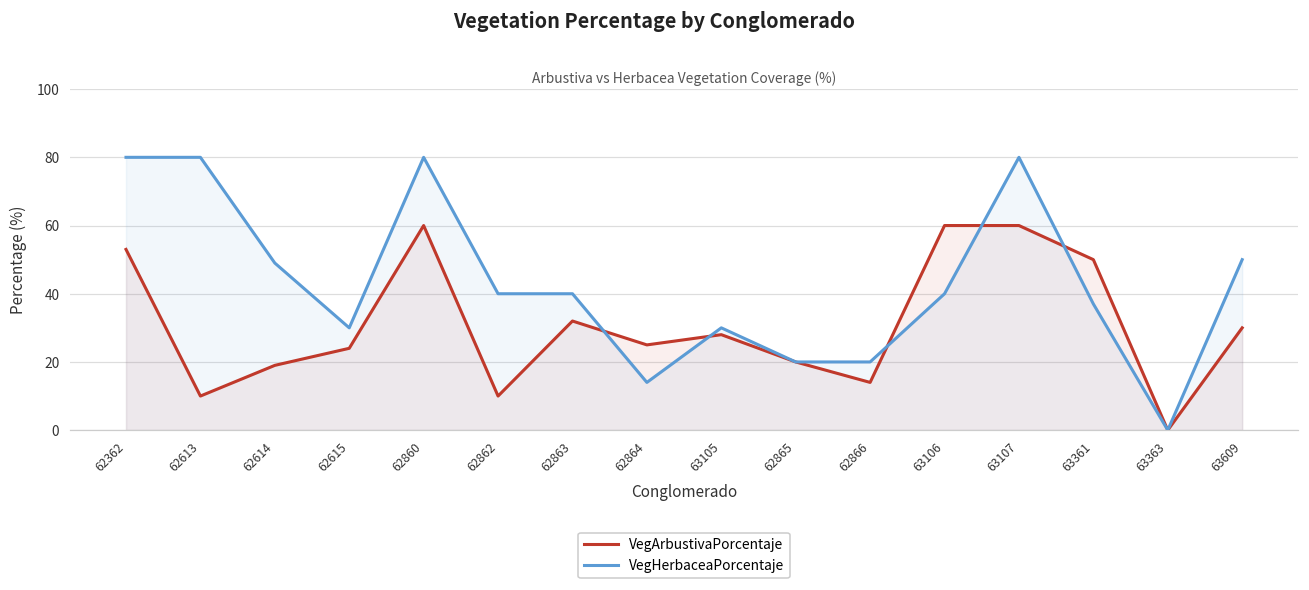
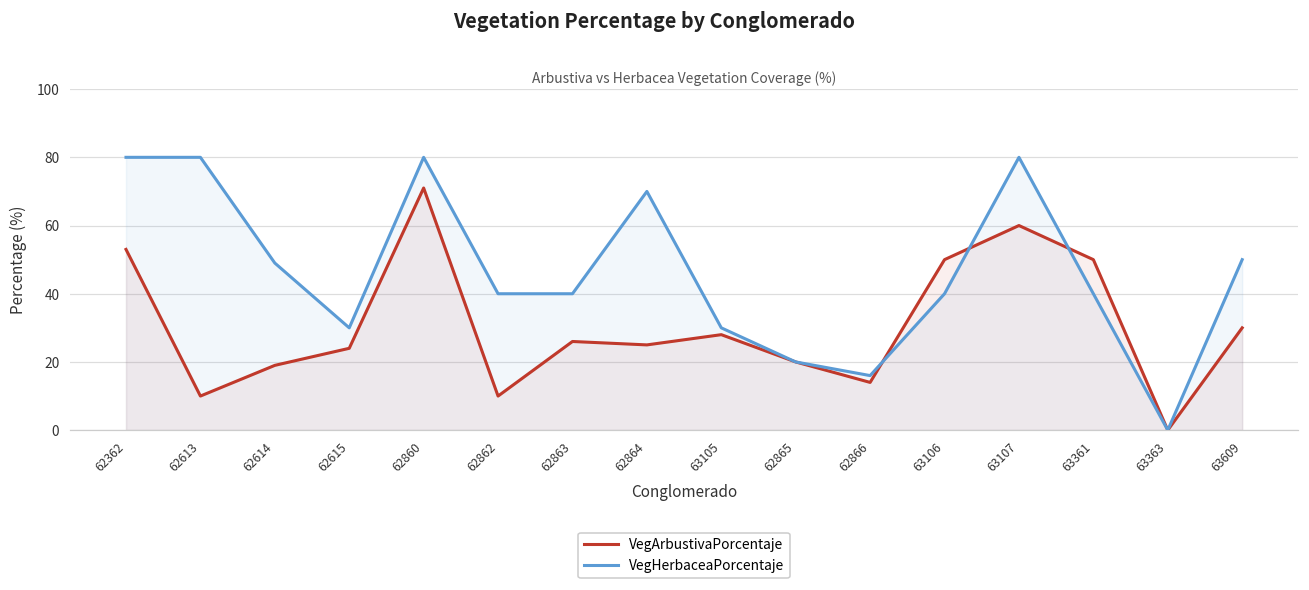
  {
    "VegArbustivaPorcentaje": {
      "62362": 53,
      "62613": 10,
      "62614": 19,
      "62615": 24,
-     "62860": 60,
+     "62860": 71,
      "62862": 10,
-     "62863": 32,
+     "62863": 26,
      "62864": 25,
      "63105": 28,
      "62866": 14,
-     "63106": 60,
+     "63106": 50,
      "63107": 60,
      "63361": 50,
      "63609": 30
    },
    "VegHerbaceaPorcentaje": {
      "62362": 80,
      "62613": 80,
      "62614": 49,
      "62615": 30,
      "62860": 80,
      "62862": 40,
      "62863": 40,
-     "62864": 14,
+     "62864": 70,
      "63105": 30,
-     "62866": 20,
+     "62866": 16,
      "63106": 40,
      "63107": 80,
-     "63361": 37,
+     "63361": 40,
      "63609": 50
    }
  }
